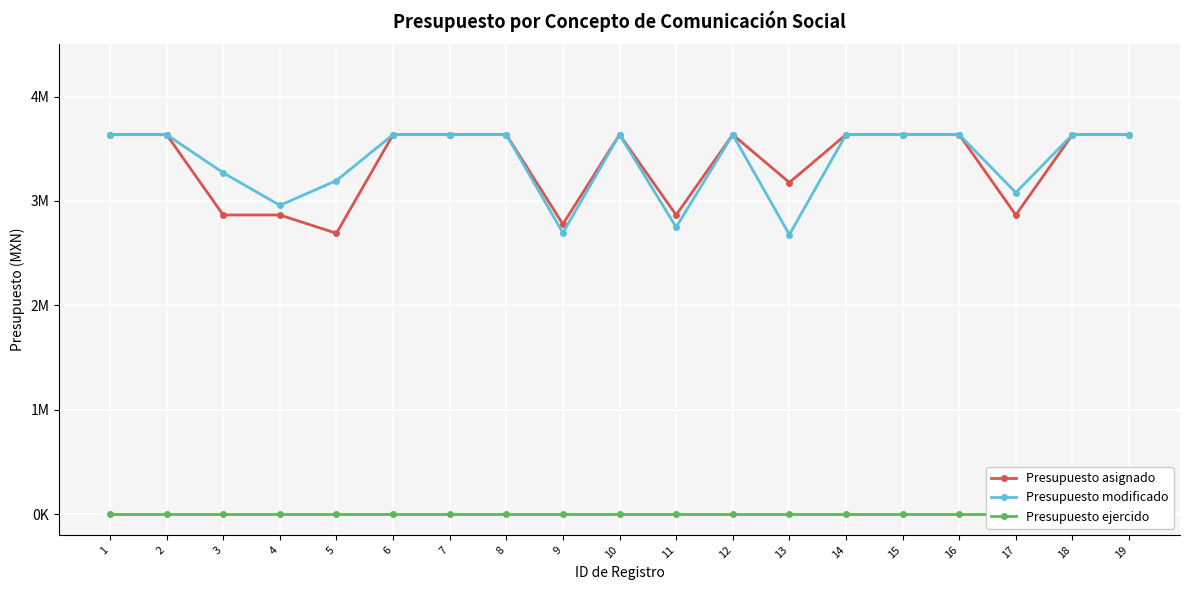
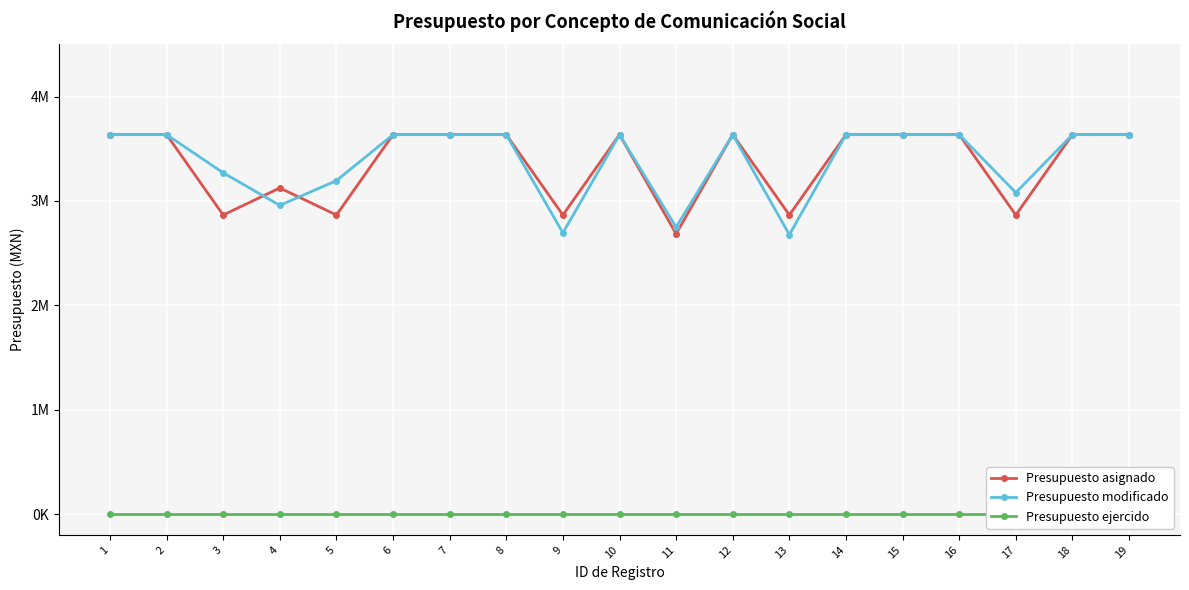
  {
    "Presupuesto asignado": {
      "3": 2870000,
-     "4": 2870000,
-     "5": 2690000,
-     "9": 2780000,
-     "11": 2870000,
-     "13": 3180000,
+     "4": 3120000,
+     "5": 2870000,
+     "9": 2870000,
+     "11": 2680000,
+     "13": 2870000,
      "17": 2870000
    },
    "Presupuesto modificado": {
      "3": 3270000,
      "4": 2960000,
      "5": 3190000,
      "9": 2690000,
      "11": 2750000,
      "13": 2680000,
      "17": 3080000
    },
    "Presupuesto ejercido": {
      "1": 0,
      "2": 0,
      "3": 0,
      "4": 0,
      "5": 0,
      "6": 0,
      "7": 0,
      "8": 0,
      "9": 0,
      "10": 0,
      "11": 0,
      "12": 0,
      "13": 0,
      "14": 0,
      "15": 0,
      "16": 0
    }
  }
